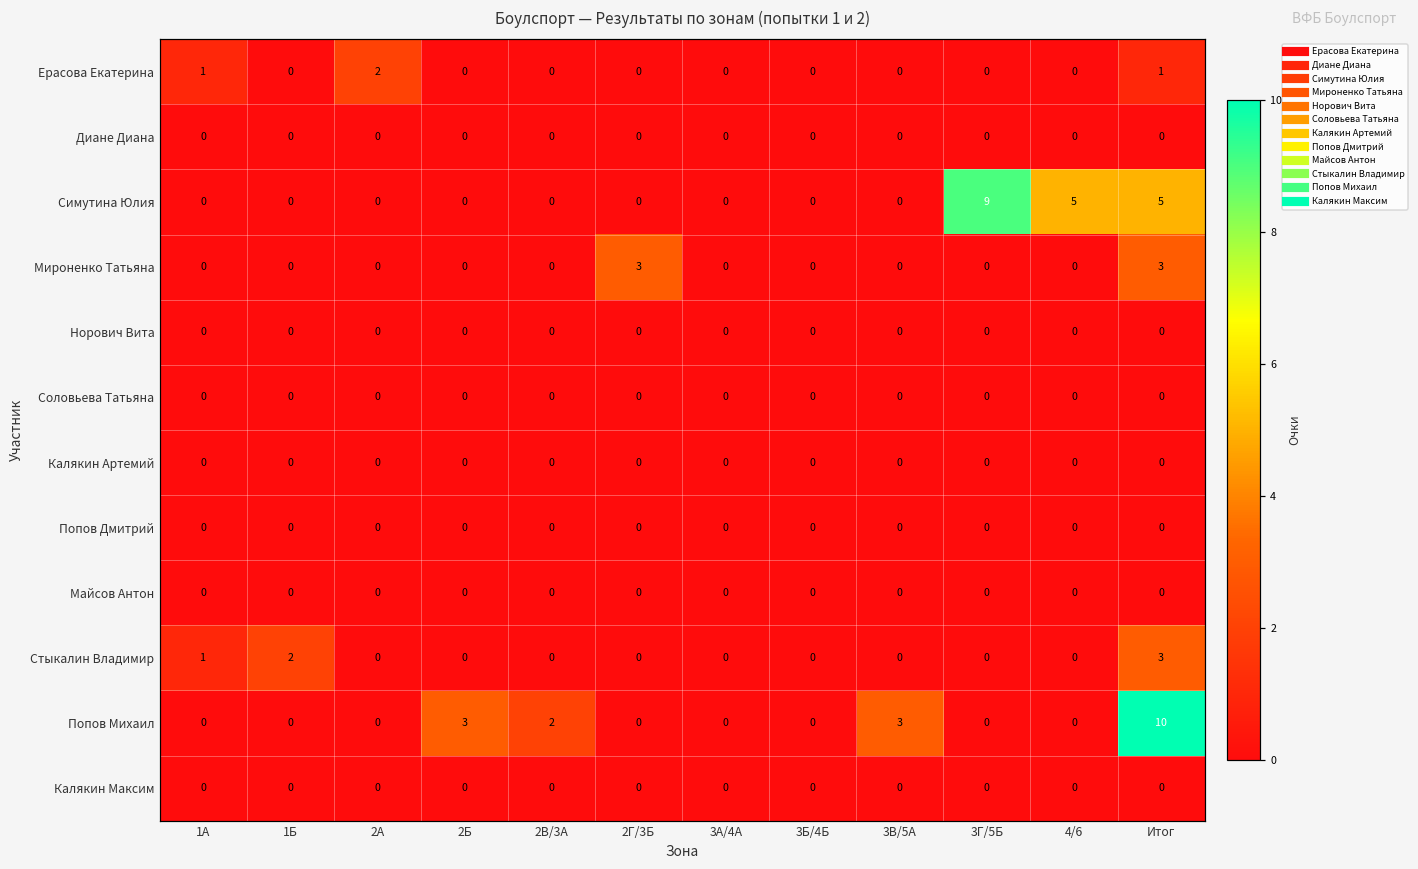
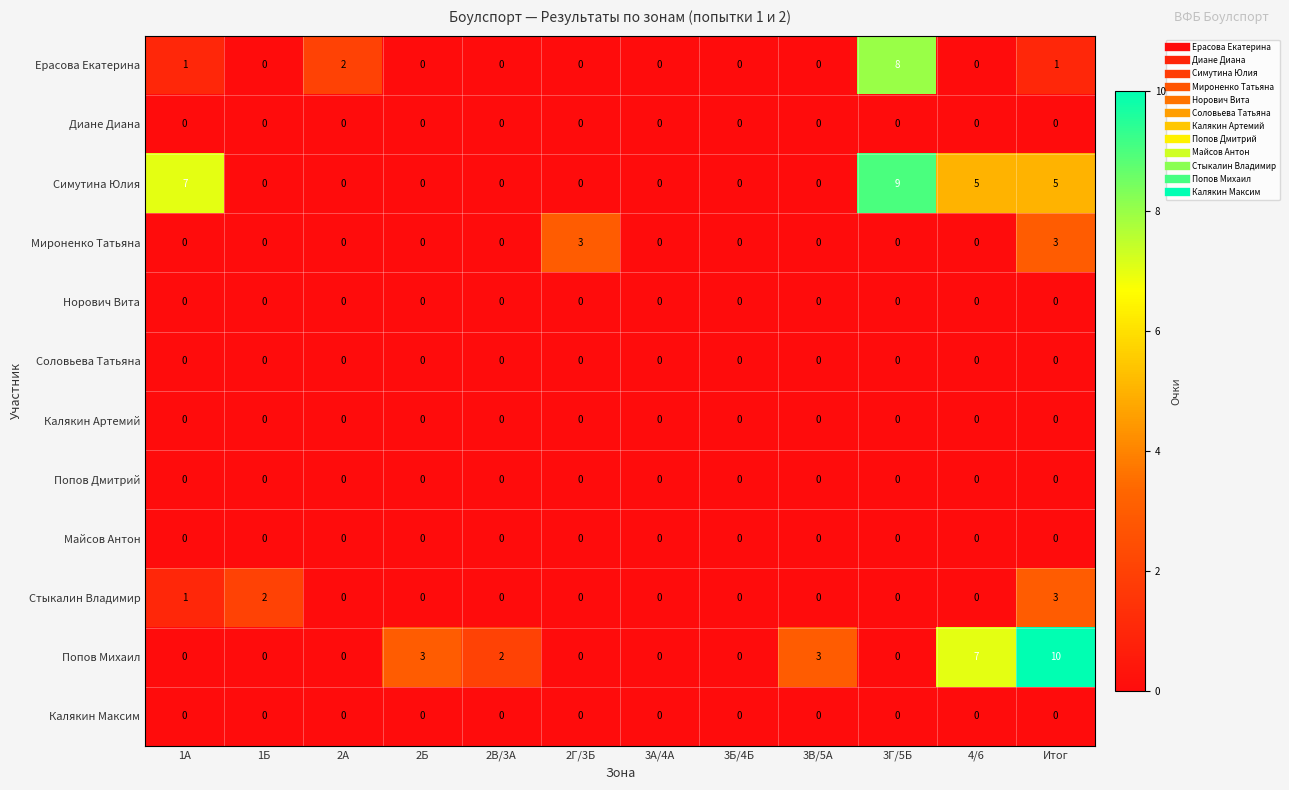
  {
    "Ерасова Екатерина": {
      "1А": 1,
      "1Б": 0,
      "2А": 2,
      "2Б": 0,
      "2В/3А": 0,
      "2Г/3Б": 0,
      "3А/4А": 0,
      "3Б/4Б": 0,
      "3В/5А": 0,
-     "3Г/5Б": 0,
+     "3Г/5Б": 8,
      "4/6": 0,
      "Итог": 1
    },
    "Диане Диана": {
      "1А": 0,
      "1Б": 0,
      "2А": 0,
      "2Б": 0,
      "2В/3А": 0,
      "2Г/3Б": 0,
      "3А/4А": 0,
      "3Б/4Б": 0,
      "3В/5А": 0,
      "3Г/5Б": 0,
      "4/6": 0,
      "Итог": 0
    },
    "Симутина Юлия": {
-     "1А": 0,
+     "1А": 7,
      "1Б": 0,
      "2А": 0,
      "2Б": 0,
      "2В/3А": 0,
      "2Г/3Б": 0,
      "3А/4А": 0,
      "3Б/4Б": 0,
      "3В/5А": 0,
      "3Г/5Б": 9,
      "4/6": 5,
      "Итог": 5
    },
    "Мироненко Татьяна": {
      "1А": 0,
      "1Б": 0,
      "2А": 0,
      "2Б": 0,
      "2В/3А": 0,
      "2Г/3Б": 3,
      "3А/4А": 0,
      "3Б/4Б": 0,
      "3В/5А": 0,
      "3Г/5Б": 0,
      "4/6": 0,
      "Итог": 3
    },
    "Норович Вита": {
      "1А": 0,
      "1Б": 0,
      "2А": 0,
      "2Б": 0,
      "2В/3А": 0,
      "2Г/3Б": 0,
      "3А/4А": 0,
      "3Б/4Б": 0,
      "3В/5А": 0,
      "3Г/5Б": 0,
      "4/6": 0,
      "Итог": 0
    },
    "Соловьева Татьяна": {
      "1А": 0,
      "1Б": 0,
      "2А": 0,
      "2Б": 0,
      "2В/3А": 0,
      "2Г/3Б": 0,
      "3А/4А": 0,
      "3Б/4Б": 0,
      "3В/5А": 0,
      "3Г/5Б": 0,
      "4/6": 0,
      "Итог": 0
    },
    "Калякин Артемий": {
      "1А": 0,
      "1Б": 0,
      "2А": 0,
      "2Б": 0,
      "2В/3А": 0,
      "2Г/3Б": 0,
      "3А/4А": 0,
      "3Б/4Б": 0,
      "3В/5А": 0,
      "3Г/5Б": 0,
      "4/6": 0,
      "Итог": 0
    },
    "Попов Дмитрий": {
      "1А": 0,
      "1Б": 0,
      "2А": 0,
      "2Б": 0,
      "2В/3А": 0,
      "2Г/3Б": 0,
      "3А/4А": 0,
      "3Б/4Б": 0,
      "3В/5А": 0,
      "3Г/5Б": 0,
      "4/6": 0,
      "Итог": 0
    },
    "Майсов Антон": {
      "1А": 0,
      "1Б": 0,
      "2А": 0,
      "2Б": 0,
      "2В/3А": 0,
      "2Г/3Б": 0,
      "3А/4А": 0,
      "3Б/4Б": 0,
      "3В/5А": 0,
      "3Г/5Б": 0,
      "4/6": 0,
      "Итог": 0
    },
    "Стыкалин Владимир": {
      "1А": 1,
      "1Б": 2,
      "2А": 0,
      "2Б": 0,
      "2В/3А": 0,
      "2Г/3Б": 0,
      "3А/4А": 0,
      "3Б/4Б": 0,
      "3В/5А": 0,
      "3Г/5Б": 0,
      "4/6": 0,
      "Итог": 3
    },
    "Попов Михаил": {
      "1А": 0,
      "1Б": 0,
      "2А": 0,
      "2Б": 3,
      "2В/3А": 2,
      "2Г/3Б": 0,
      "3А/4А": 0,
      "3Б/4Б": 0,
      "3В/5А": 3,
      "3Г/5Б": 0,
-     "4/6": 0,
+     "4/6": 7,
      "Итог": 10
    },
    "Калякин Максим": {
      "1А": 0,
      "1Б": 0,
      "2А": 0,
      "2Б": 0,
      "2В/3А": 0,
      "2Г/3Б": 0,
      "3А/4А": 0,
      "3Б/4Б": 0,
      "3В/5А": 0,
      "3Г/5Б": 0,
      "4/6": 0,
      "Итог": 0
    }
  }
